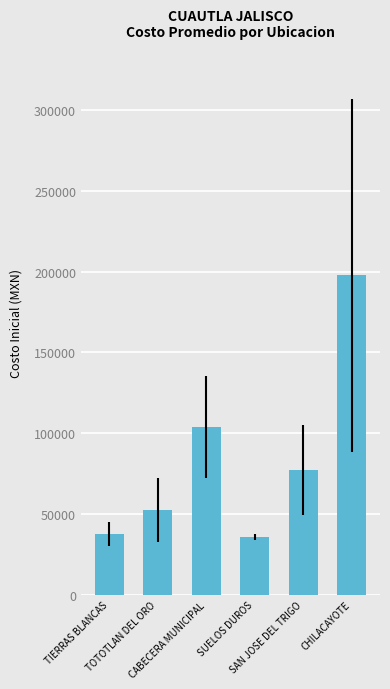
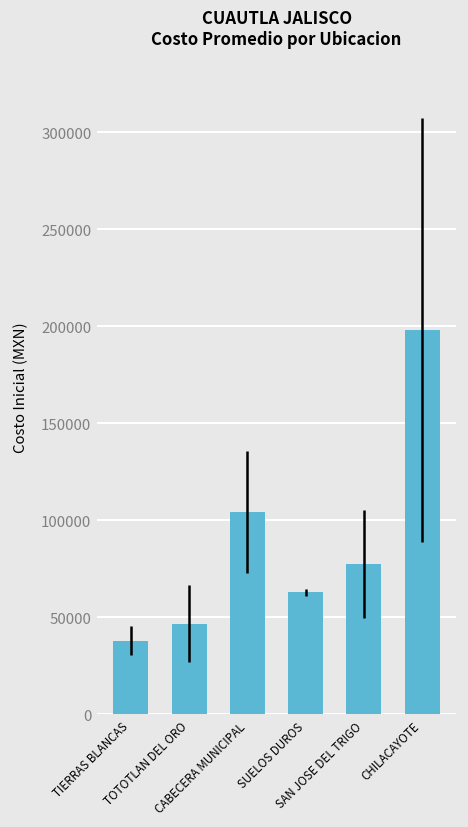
  {
    "TIERRAS BLANCAS": 38000,
-   "TOTOTLAN DEL ORO": 52000,
+   "TOTOTLAN DEL ORO": 47000,
    "CABECERA MUNICIPAL": 104000,
-   "SUELOS DUROS": 36000,
+   "SUELOS DUROS": 63000,
    "SAN JOSE DEL TRIGO": 78000,
    "CHILACAYOTE": 198000
  }
